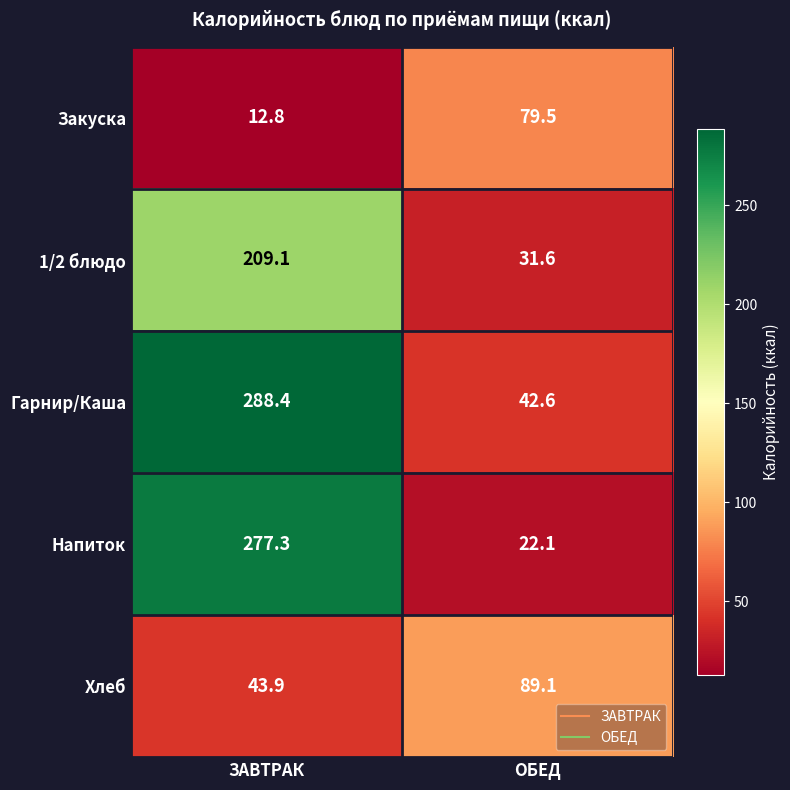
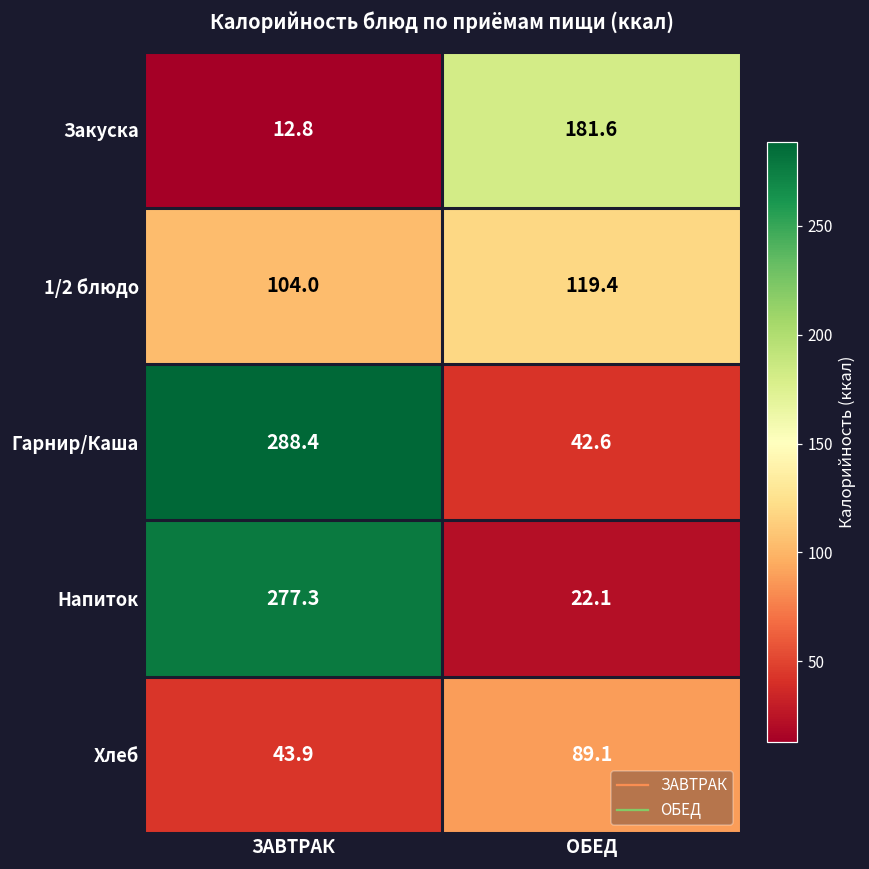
  {
    "Закуска": {
      "ЗАВТРАК": 12.8,
-     "ОБЕД": 79.5
+     "ОБЕД": 181.6
    },
    "1/2 блюдо": {
-     "ЗАВТРАК": 209.1,
-     "ОБЕД": 31.6
+     "ЗАВТРАК": 104.0,
+     "ОБЕД": 119.4
    },
    "Гарнир/Каша": {
      "ЗАВТРАК": 288.4,
      "ОБЕД": 42.6
    },
    "Напиток": {
      "ЗАВТРАК": 277.3,
      "ОБЕД": 22.1
    },
    "Хлеб": {
      "ЗАВТРАК": 43.9,
      "ОБЕД": 89.1
    }
  }
